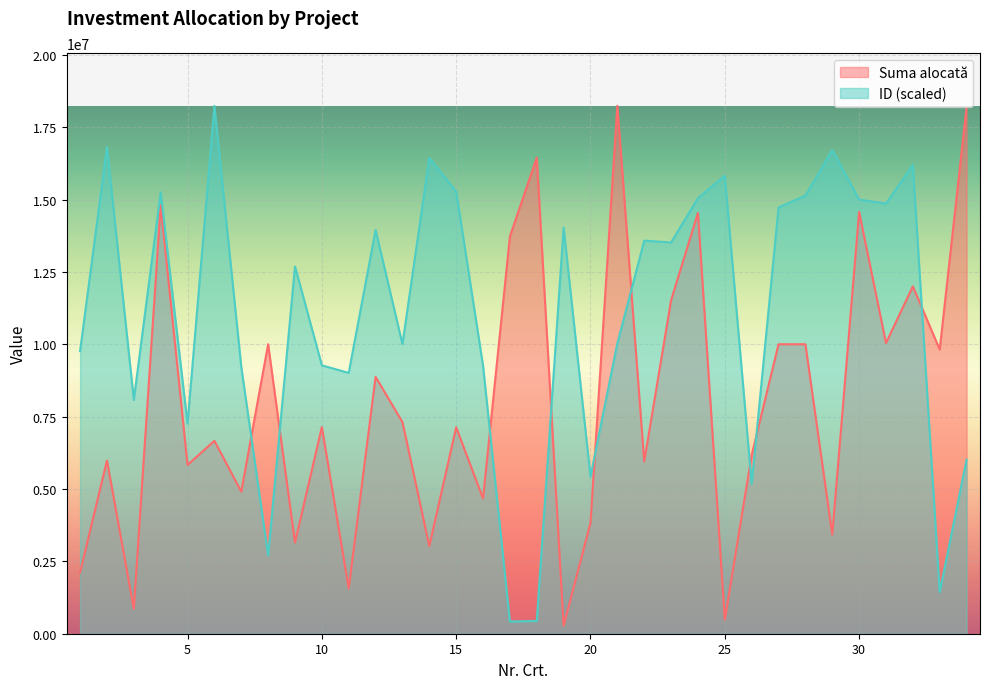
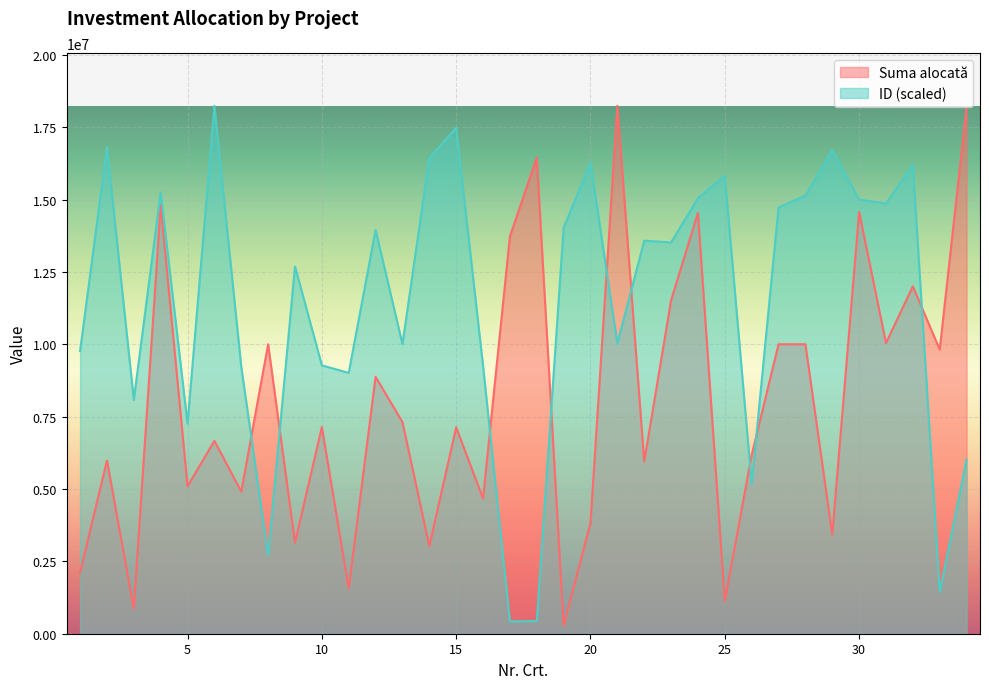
  {
    "Suma alocată": {
-     "5": 5800000,
+     "5": 5100000,
      "10": 7100000,
      "15": 7100000,
      "20": 3800000,
-     "25": 500000,
+     "25": 1100000,
      "30": 14600000
    },
    "ID (scaled)": {
      "5": 7300000,
      "10": 9300000,
-     "15": 15300000,
-     "20": 5400000,
+     "15": 17500000,
+     "20": 16300000,
      "25": 15800000,
      "30": 15000000
    }
  }
